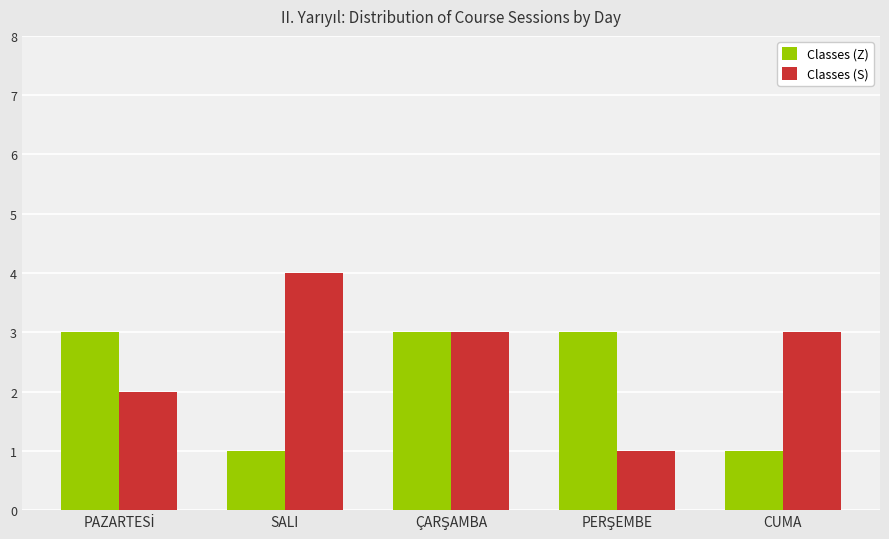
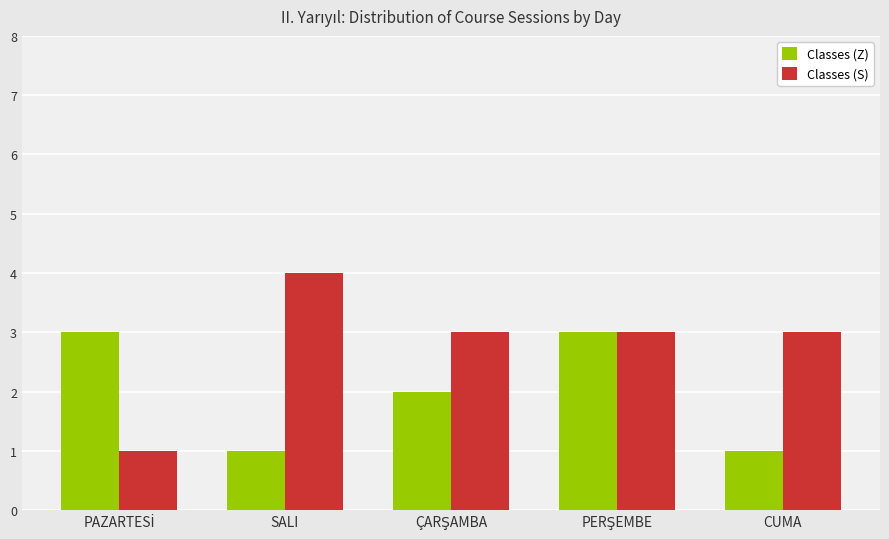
  {
    "Classes (Z)": {
      "PAZARTESİ": 3,
      "SALI": 1,
-     "ÇARŞAMBA": 3,
+     "ÇARŞAMBA": 2,
      "PERŞEMBE": 3,
      "CUMA": 1
    },
    "Classes (S)": {
-     "PAZARTESİ": 2,
+     "PAZARTESİ": 1,
      "SALI": 4,
      "ÇARŞAMBA": 3,
-     "PERŞEMBE": 1,
+     "PERŞEMBE": 3,
      "CUMA": 3
    }
  }
